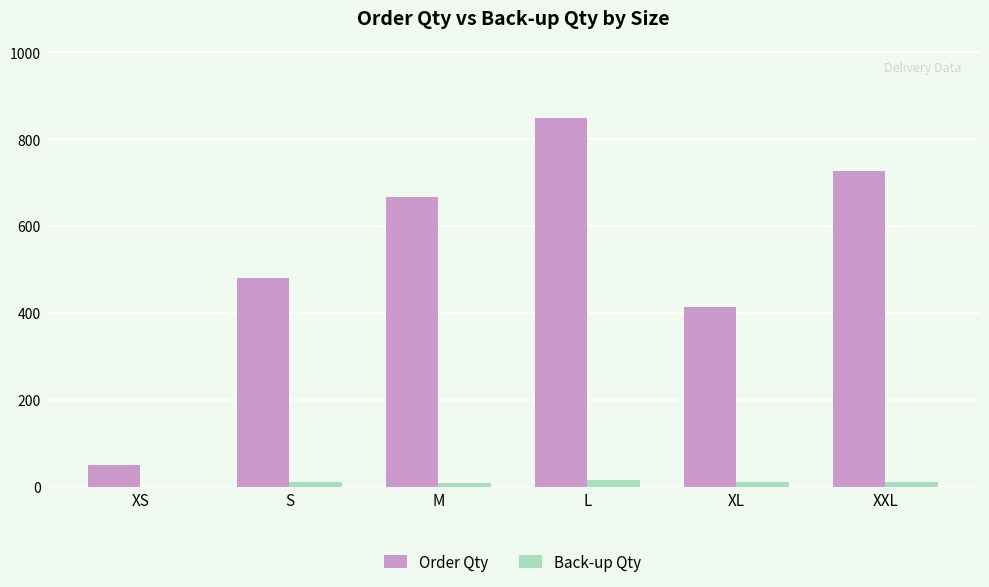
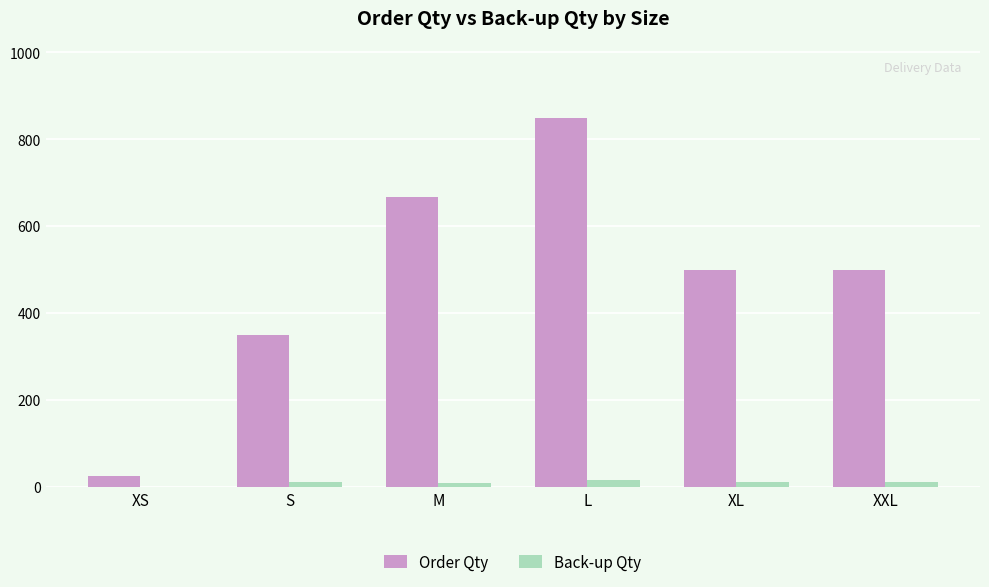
  {
    "Order Qty": {
-     "XS": 50,
-     "S": 480,
+     "XS": 30,
+     "S": 350,
      "M": 670,
      "L": 850,
-     "XL": 410,
-     "XXL": 730
+     "XL": 500,
+     "XXL": 500
    },
    "Back-up Qty": {
      "S": 10,
      "M": 10,
      "L": 20,
      "XL": 10,
      "XXL": 10
    }
  }
